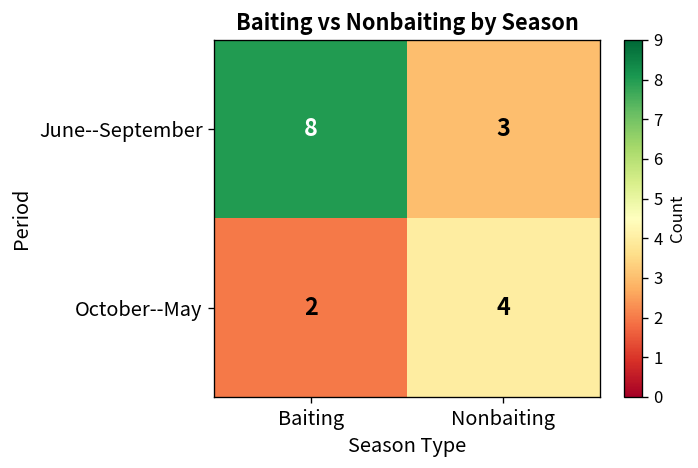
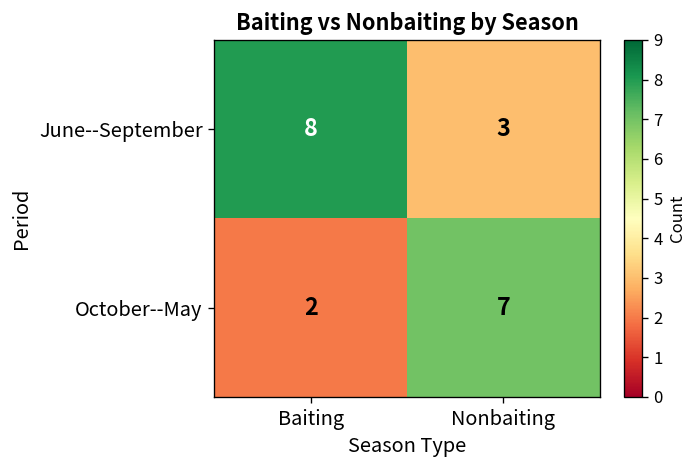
  {
    "June--September": {
      "Baiting": 8,
      "Nonbaiting": 3
    },
    "October--May": {
      "Baiting": 2,
-     "Nonbaiting": 4
+     "Nonbaiting": 7
    }
  }
